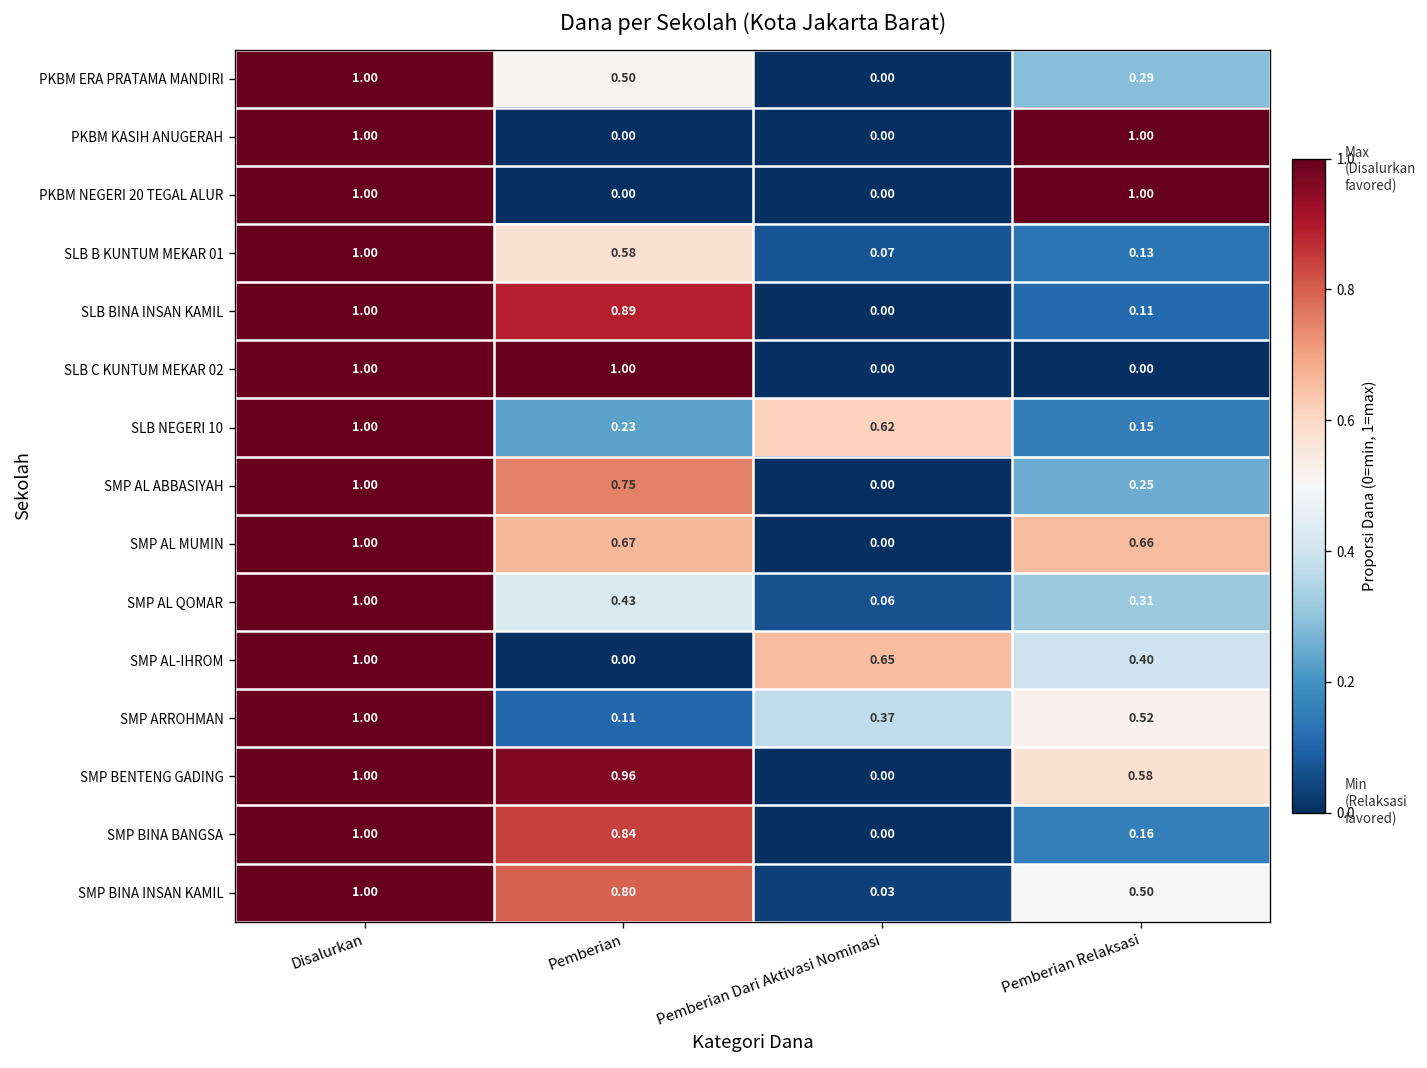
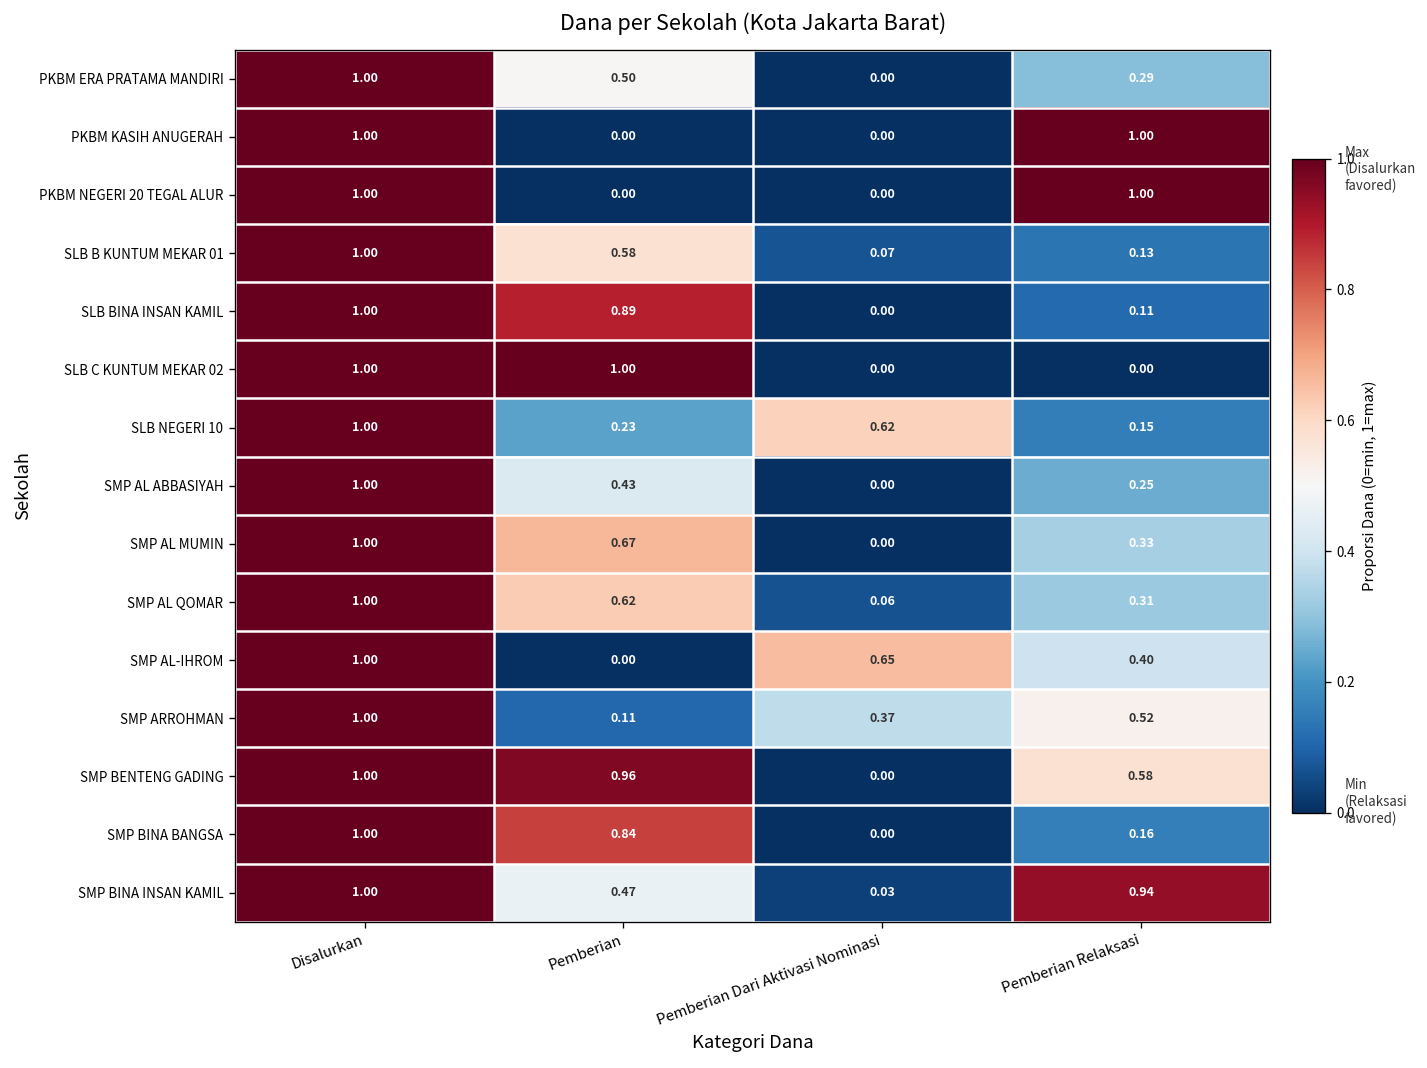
  {
    "PKBM ERA PRATAMA MANDIRI": {
      "Disalurkan": 1.00,
      "Pemberian": 0.50,
      "Pemberian Dari Aktivasi Nominasi": 0.00,
      "Pemberian Relaksasi": 0.29
    },
    "PKBM KASIH ANUGERAH": {
      "Disalurkan": 1.00,
      "Pemberian": 0.00,
      "Pemberian Dari Aktivasi Nominasi": 0.00,
      "Pemberian Relaksasi": 1.00
    },
    "PKBM NEGERI 20 TEGAL ALUR": {
      "Disalurkan": 1.00,
      "Pemberian": 0.00,
      "Pemberian Dari Aktivasi Nominasi": 0.00,
      "Pemberian Relaksasi": 1.00
    },
    "SLB B KUNTUM MEKAR 01": {
      "Disalurkan": 1.00,
      "Pemberian": 0.58,
      "Pemberian Dari Aktivasi Nominasi": 0.07,
      "Pemberian Relaksasi": 0.13
    },
    "SLB BINA INSAN KAMIL": {
      "Disalurkan": 1.00,
      "Pemberian": 0.89,
      "Pemberian Dari Aktivasi Nominasi": 0.00,
      "Pemberian Relaksasi": 0.11
    },
    "SLB C KUNTUM MEKAR 02": {
      "Disalurkan": 1.00,
      "Pemberian": 1.00,
      "Pemberian Dari Aktivasi Nominasi": 0.00,
      "Pemberian Relaksasi": 0.00
    },
    "SLB NEGERI 10": {
      "Disalurkan": 1.00,
      "Pemberian": 0.23,
      "Pemberian Dari Aktivasi Nominasi": 0.62,
      "Pemberian Relaksasi": 0.15
    },
    "SMP AL ABBASIYAH": {
      "Disalurkan": 1.00,
-     "Pemberian": 0.75,
+     "Pemberian": 0.43,
      "Pemberian Dari Aktivasi Nominasi": 0.00,
      "Pemberian Relaksasi": 0.25
    },
    "SMP AL MUMIN": {
      "Disalurkan": 1.00,
      "Pemberian": 0.67,
      "Pemberian Dari Aktivasi Nominasi": 0.00,
-     "Pemberian Relaksasi": 0.66
+     "Pemberian Relaksasi": 0.33
    },
    "SMP AL QOMAR": {
      "Disalurkan": 1.00,
-     "Pemberian": 0.43,
+     "Pemberian": 0.62,
      "Pemberian Dari Aktivasi Nominasi": 0.06,
      "Pemberian Relaksasi": 0.31
    },
    "SMP AL-IHROM": {
      "Disalurkan": 1.00,
      "Pemberian": 0.00,
      "Pemberian Dari Aktivasi Nominasi": 0.65,
      "Pemberian Relaksasi": 0.40
    },
    "SMP ARROHMAN": {
      "Disalurkan": 1.00,
      "Pemberian": 0.11,
      "Pemberian Dari Aktivasi Nominasi": 0.37,
      "Pemberian Relaksasi": 0.52
    },
    "SMP BENTENG GADING": {
      "Disalurkan": 1.00,
      "Pemberian": 0.96,
      "Pemberian Dari Aktivasi Nominasi": 0.00,
      "Pemberian Relaksasi": 0.58
    },
    "SMP BINA BANGSA": {
      "Disalurkan": 1.00,
      "Pemberian": 0.84,
      "Pemberian Dari Aktivasi Nominasi": 0.00,
      "Pemberian Relaksasi": 0.16
    },
    "SMP BINA INSAN KAMIL": {
      "Disalurkan": 1.00,
-     "Pemberian": 0.80,
+     "Pemberian": 0.47,
      "Pemberian Dari Aktivasi Nominasi": 0.03,
-     "Pemberian Relaksasi": 0.50
+     "Pemberian Relaksasi": 0.94
    }
  }
